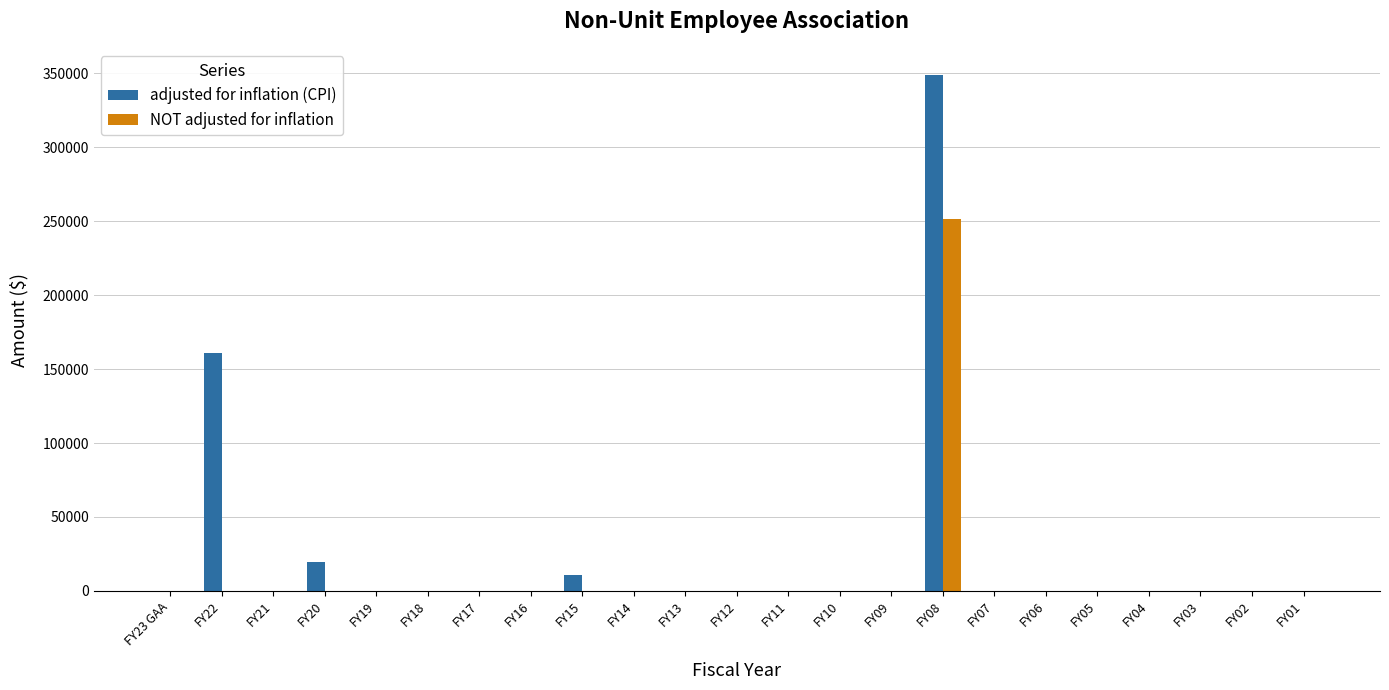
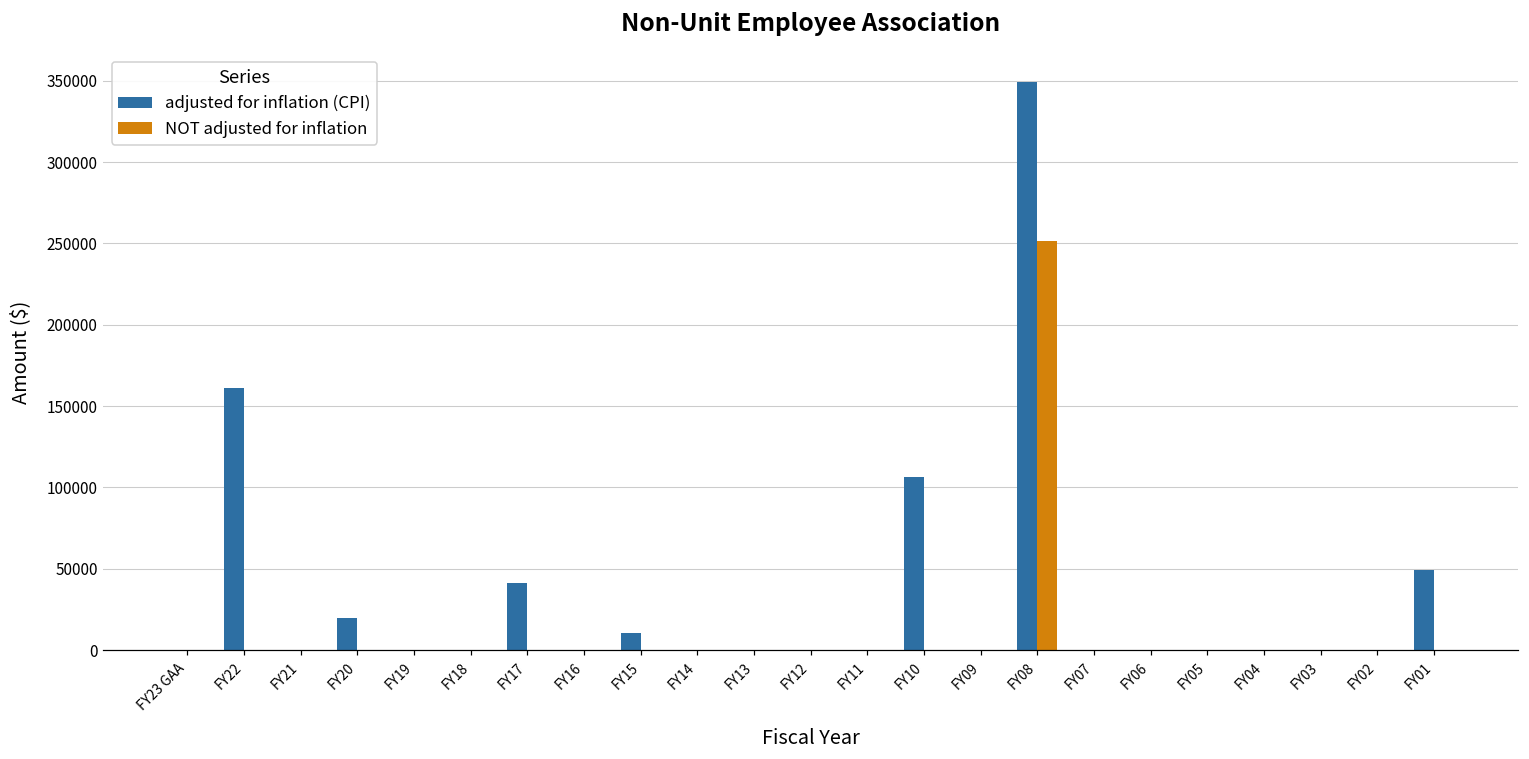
  {
    "adjusted for inflation (CPI)": {
      "FY23 GAA": 0,
      "FY22": 161000,
      "FY21": 0,
      "FY20": 20000,
      "FY19": 0,
      "FY18": 0,
-     "FY17": 0,
+     "FY17": 41000,
      "FY16": 0,
      "FY15": 11000,
      "FY14": 0,
      "FY13": 0,
      "FY12": 0,
      "FY11": 0,
-     "FY10": 0,
+     "FY10": 106000,
      "FY09": 0,
      "FY08": 349000,
      "FY07": 0,
      "FY06": 0,
      "FY05": 0,
      "FY04": 0,
      "FY03": 0,
      "FY02": 0,
-     "FY01": 0
+     "FY01": 49000
    },
    "NOT adjusted for inflation": {
      "FY23 GAA": 0,
      "FY22": 0,
      "FY21": 0,
      "FY20": 0,
      "FY19": 0,
      "FY18": 0,
      "FY17": 0,
      "FY16": 0,
      "FY15": 0,
      "FY14": 0,
      "FY13": 0,
      "FY12": 0,
      "FY11": 0,
      "FY10": 0,
      "FY09": 0,
      "FY08": 252000,
      "FY07": 0,
      "FY06": 0,
      "FY05": 0,
      "FY04": 0,
      "FY03": 0,
      "FY02": 0,
      "FY01": 0
    }
  }
